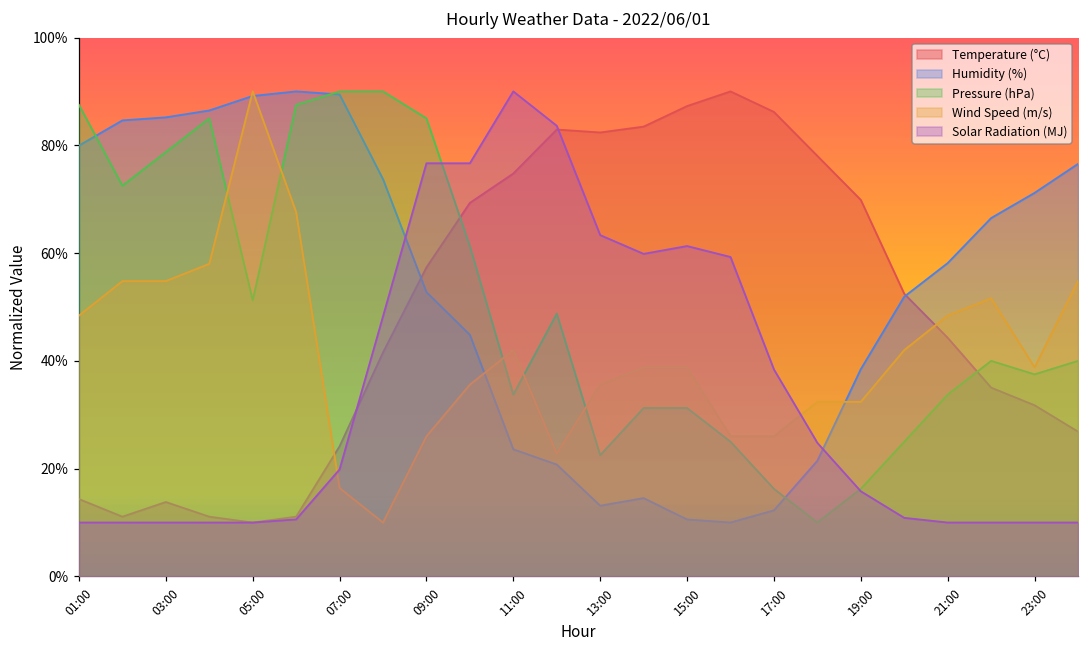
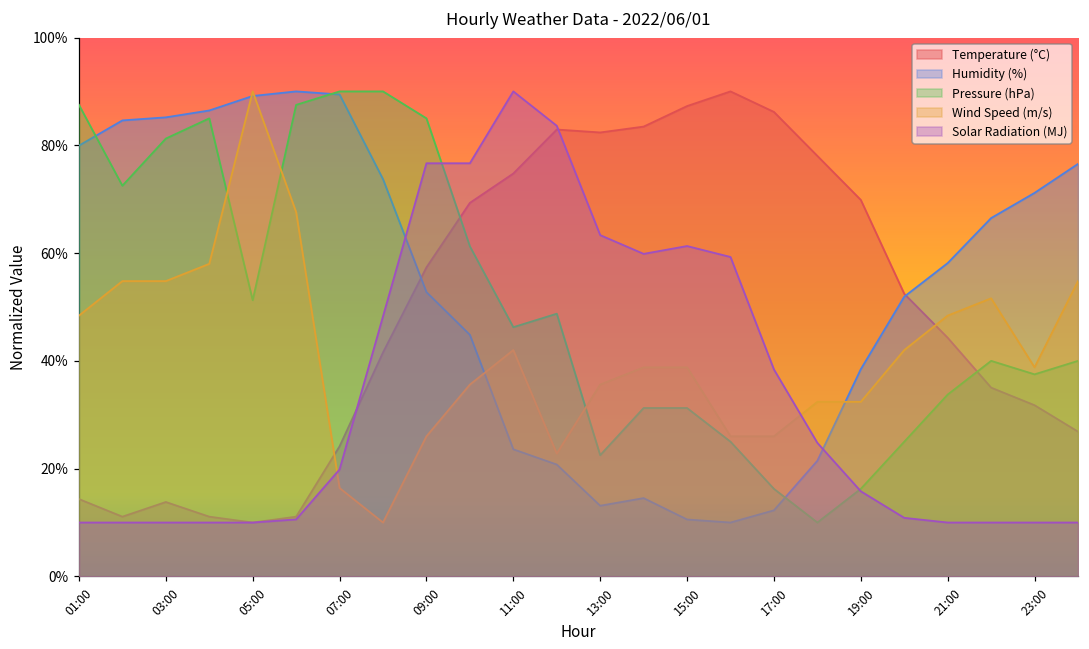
  {
    "Pressure (hPa)": {
      "01:00": "88%",
-     "03:00": "79%",
+     "03:00": "81%",
      "05:00": "51%",
      "07:00": "90%",
      "09:00": "85%",
-     "11:00": "34%",
+     "11:00": "46%",
      "13:00": "23%",
      "15:00": "31%",
      "17:00": "16%",
      "21:00": "34%",
      "23:00": "38%"
    }
  }
